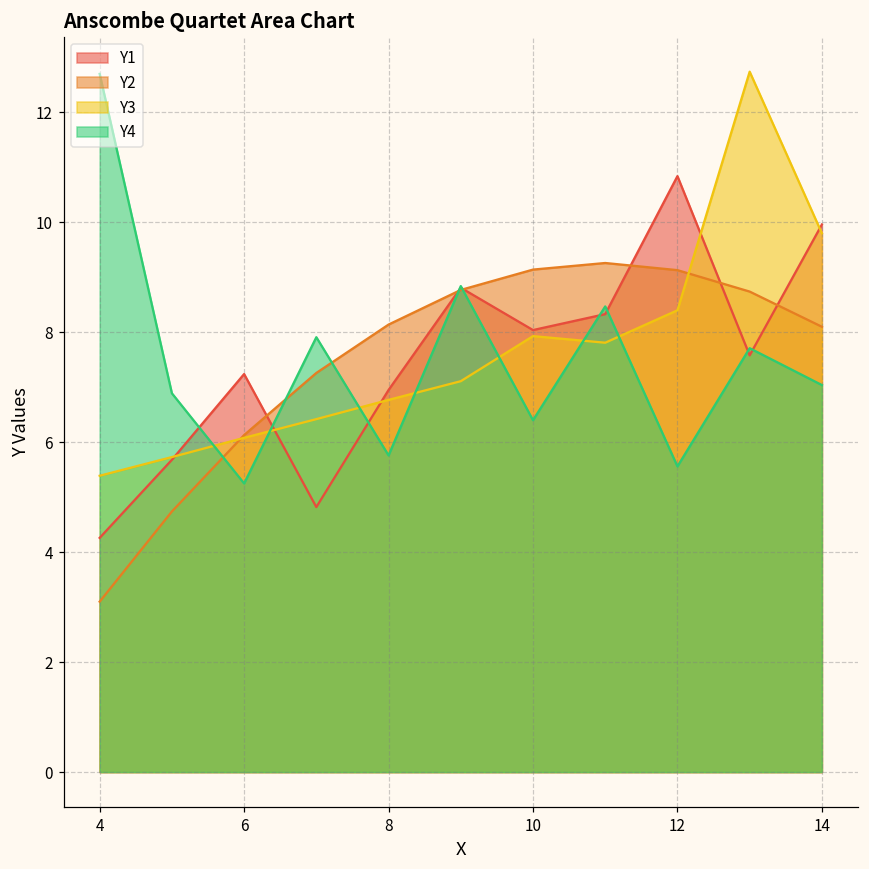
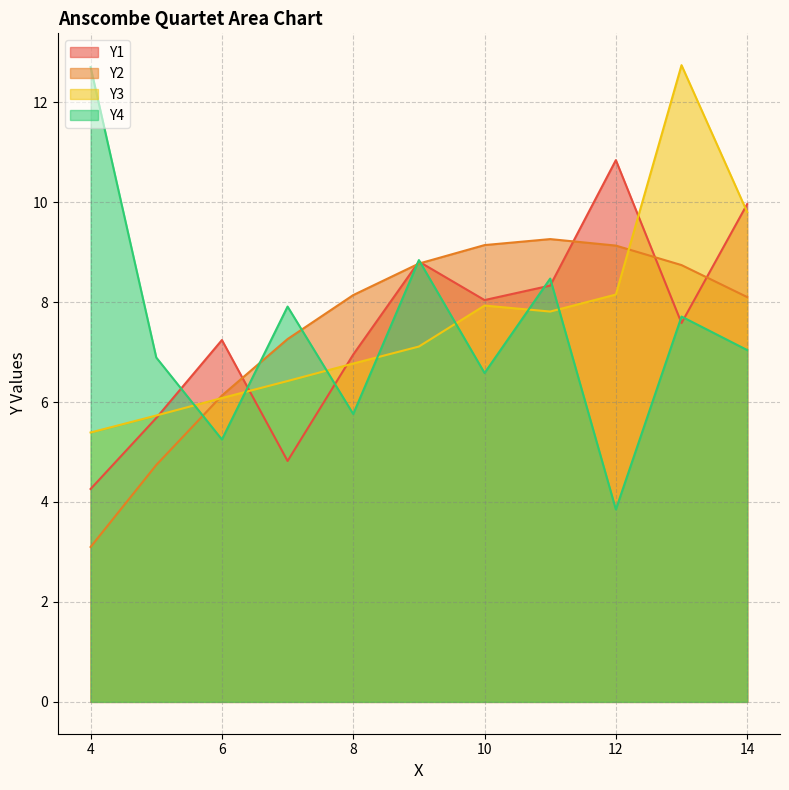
  {
    "Y3": {
      "4": 5.4,
      "8": 6.8,
      "10": 7.9,
-     "12": 8.4,
+     "12": 8.2,
      "14": 9.8
    },
    "Y4": {
      "6": 5.3,
      "8": 5.8,
-     "10": 6.4,
-     "12": 5.6,
+     "10": 6.6,
+     "12": 3.9,
      "14": 7.0
    }
  }
